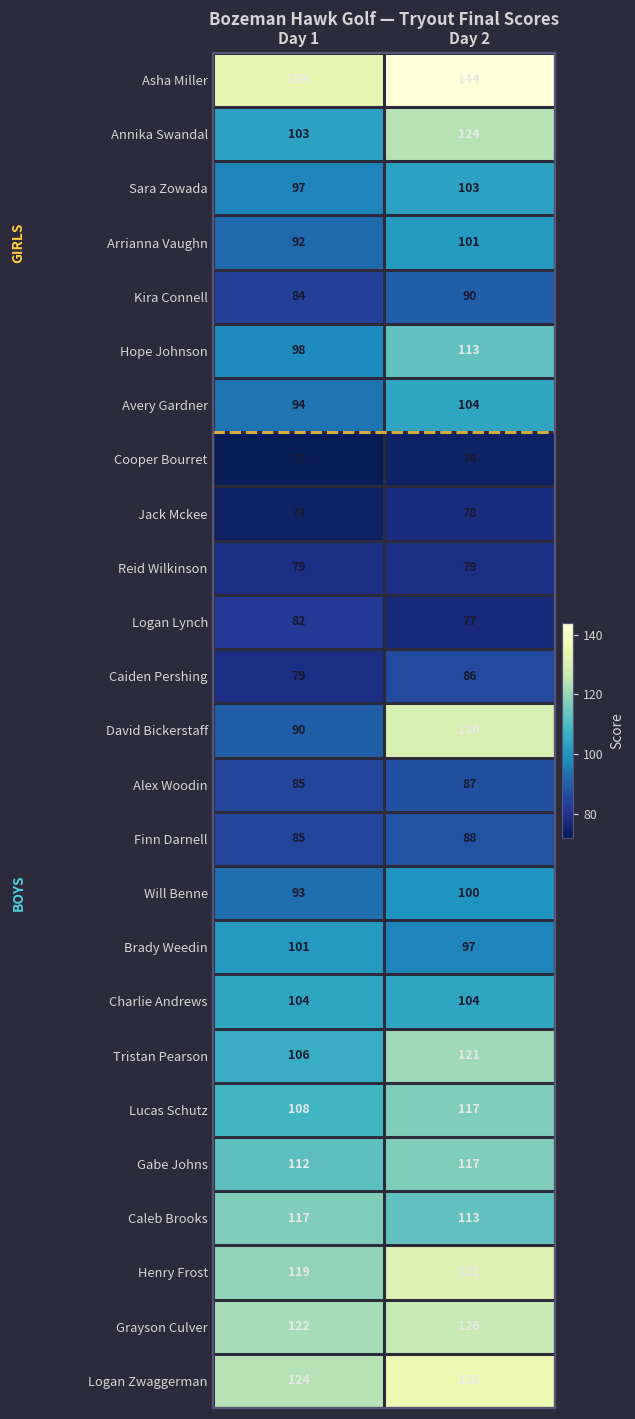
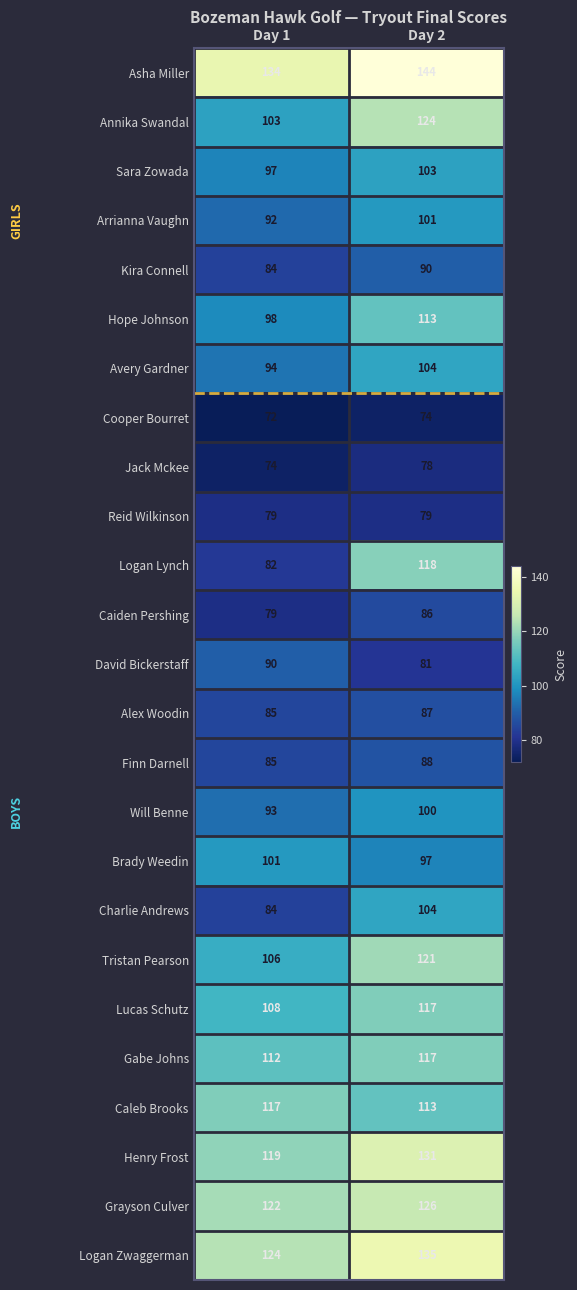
  {
    "Asha Miller": {
      "Day 1": 134
    },
    "Annika Swandal": {
      "Day 1": 103,
      "Day 2": 124
    },
    "Sara Zowada": {
      "Day 1": 97,
      "Day 2": 103
    },
    "Arrianna Vaughn": {
      "Day 1": 92,
      "Day 2": 101
    },
    "Kira Connell": {
      "Day 1": 84,
      "Day 2": 90
    },
    "Hope Johnson": {
      "Day 1": 98,
      "Day 2": 113
    },
    "Avery Gardner": {
      "Day 1": 94,
      "Day 2": 104
    },
    "Cooper Bourret": {
      "Day 2": 74
    },
    "Jack Mckee": {
      "Day 1": 74,
      "Day 2": 78
    },
    "Reid Wilkinson": {
      "Day 1": 79,
      "Day 2": 79
    },
    "Logan Lynch": {
      "Day 1": 82,
-     "Day 2": 77
+     "Day 2": 118
    },
    "Caiden Pershing": {
      "Day 1": 79,
      "Day 2": 86
    },
    "David Bickerstaff": {
      "Day 1": 90,
-     "Day 2": 130
+     "Day 2": 81
    },
    "Alex Woodin": {
      "Day 1": 85,
      "Day 2": 87
    },
    "Finn Darnell": {
      "Day 1": 85,
      "Day 2": 88
    },
    "Will Benne": {
      "Day 1": 93,
      "Day 2": 100
    },
    "Brady Weedin": {
      "Day 1": 101,
      "Day 2": 97
    },
    "Charlie Andrews": {
-     "Day 1": 104,
+     "Day 1": 84,
      "Day 2": 104
    },
    "Tristan Pearson": {
      "Day 1": 106,
      "Day 2": 121
    },
    "Lucas Schutz": {
      "Day 1": 108,
      "Day 2": 117
    },
    "Gabe Johns": {
      "Day 1": 112,
      "Day 2": 117
    },
    "Caleb Brooks": {
      "Day 1": 117,
      "Day 2": 113
    },
    "Henry Frost": {
      "Day 1": 119,
      "Day 2": 131
    },
    "Grayson Culver": {
      "Day 1": 122,
      "Day 2": 126
    },
    "Logan Zwaggerman": {
      "Day 1": 124,
      "Day 2": 135
    }
  }
